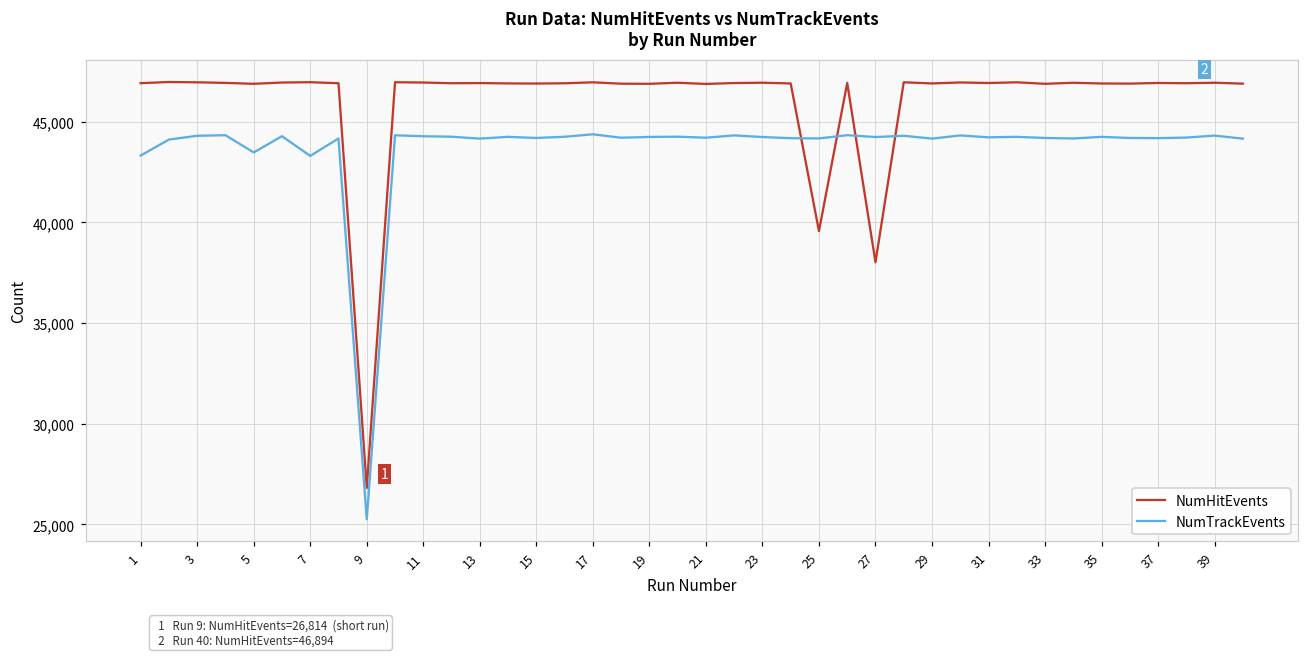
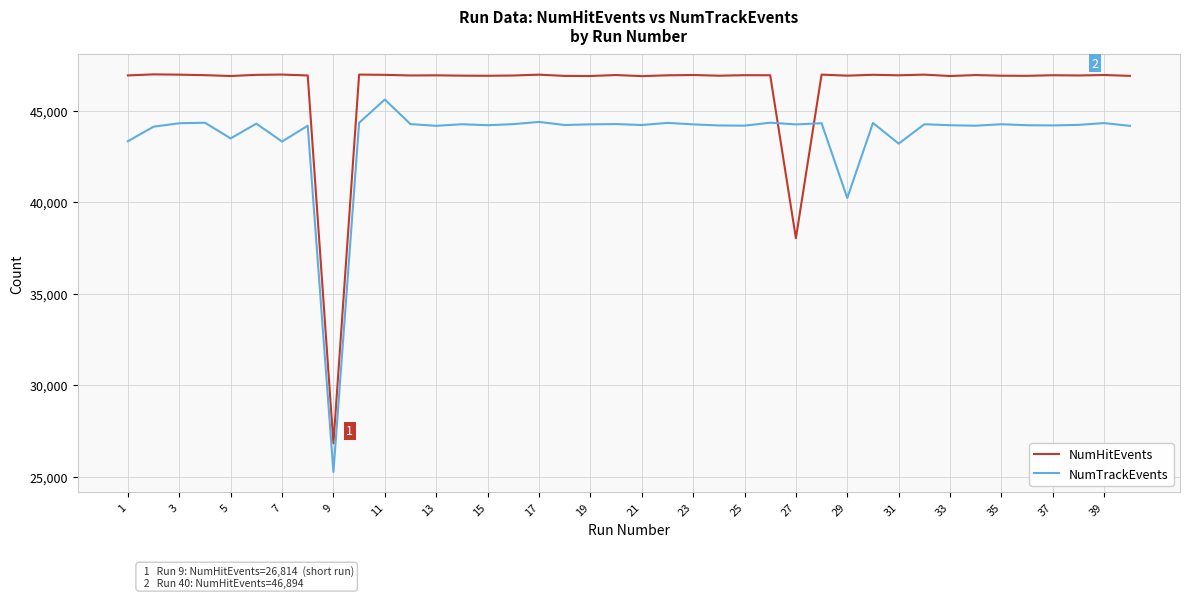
  {
    "NumHitEvents": {
      "1": "46,900",
      "3": "47,000",
      "5": "46,900",
      "7": "47,000",
      "11": "47,000",
      "13": "46,900",
      "15": "46,900",
      "17": "47,000",
      "19": "46,900",
      "21": "46,900",
      "23": "46,900",
-     "25": "39,600",
+     "25": "46,900",
      "27": "38,000",
      "29": "46,900",
      "31": "46,900",
      "33": "46,900",
      "35": "46,900",
      "37": "46,900"
    },
    "NumTrackEvents": {
      "1": "43,300",
      "3": "44,300",
      "5": "43,500",
      "7": "43,300",
      "9": "25,300",
-     "11": "44,300",
+     "11": "45,600",
      "13": "44,200",
      "15": "44,200",
      "17": "44,400",
      "19": "44,200",
      "21": "44,200",
      "23": "44,200",
      "25": "44,200",
      "27": "44,200",
-     "29": "44,200",
-     "31": "44,200",
+     "29": "40,200",
+     "31": "43,200",
      "33": "44,200",
      "35": "44,300",
      "37": "44,200",
      "39": "44,300"
    }
  }
